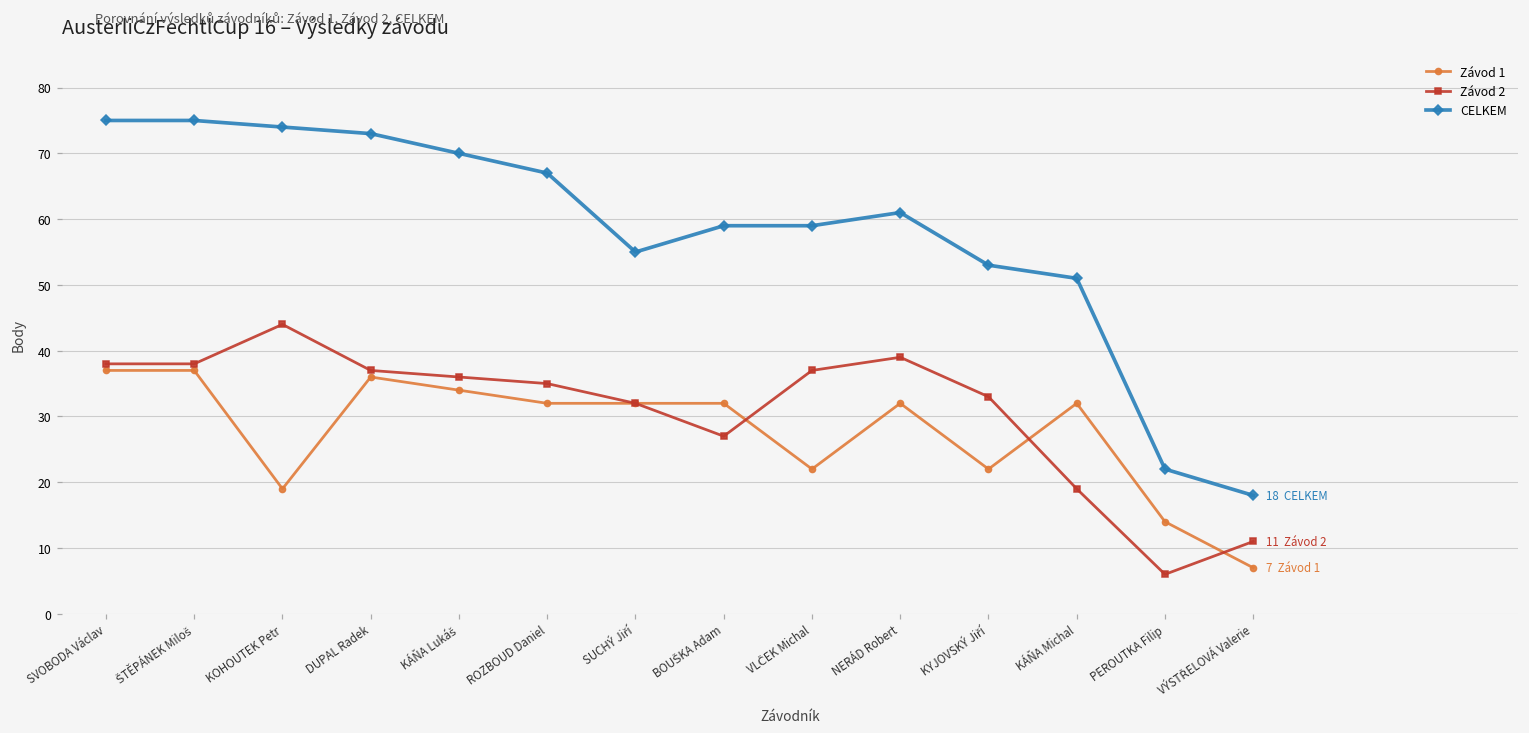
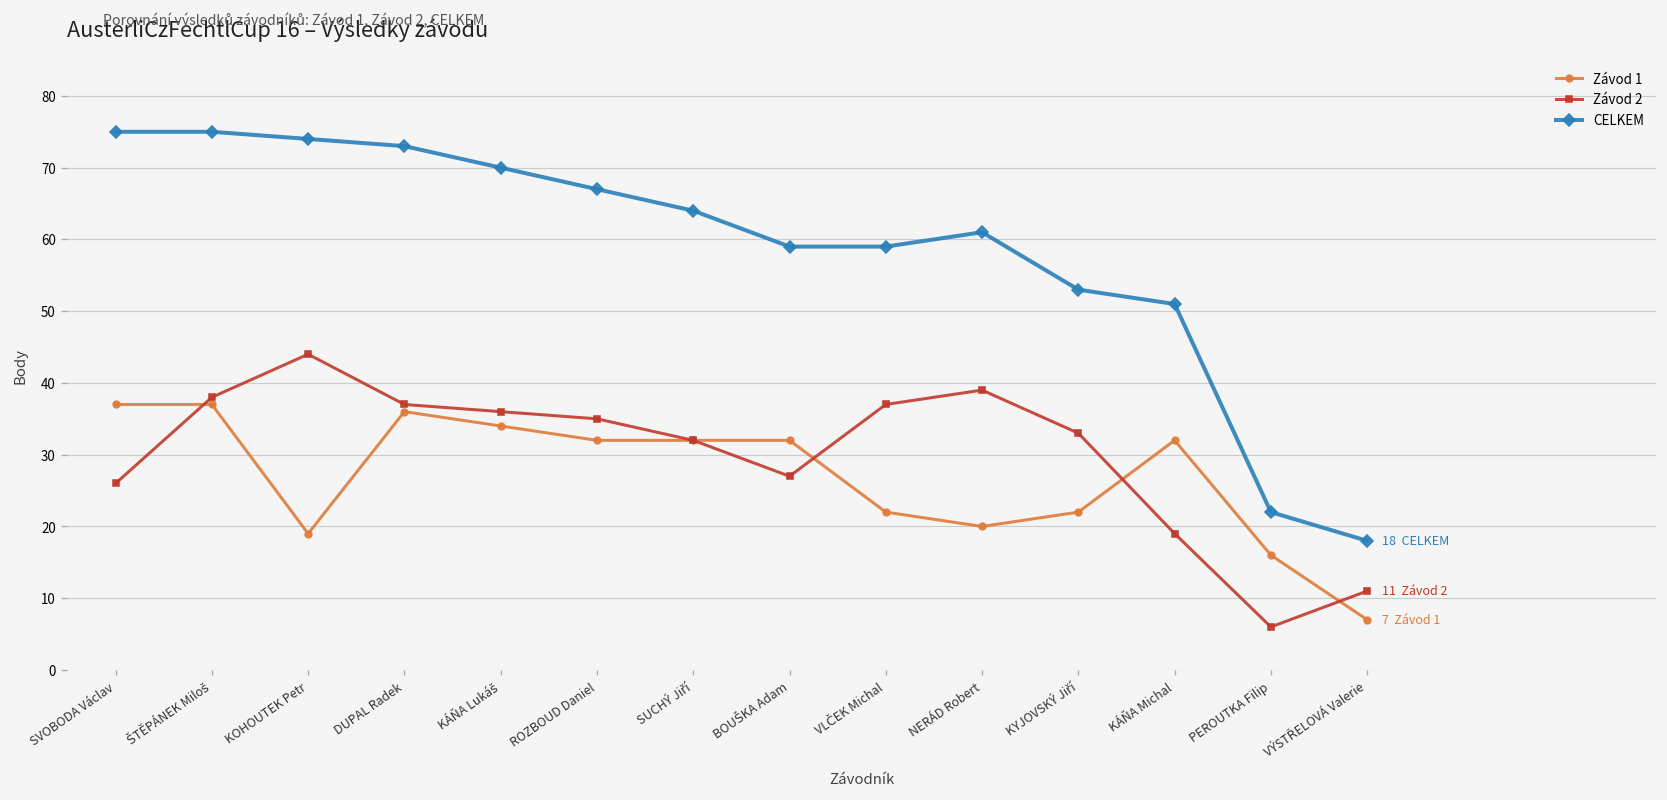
  {
    "Závod 1": {
      "SVOBODA Václav": 37,
      "ŠTĚPÁNEK Miloš": 37,
      "KOHOUTEK Petr": 19,
      "DUPAL Radek": 36,
      "KÁŇA Lukáš": 34,
      "ROZBOUD Daniel": 32,
      "BOUŠKA Adam": 32,
      "VLČEK Michal": 22,
-     "NERÁD Robert": 32,
+     "NERÁD Robert": 20,
      "KYJOVSKÝ Jiří": 22,
      "KÁŇA Michal": 32,
-     "PEROUTKA Filip": 14
+     "PEROUTKA Filip": 16
    },
    "Závod 2": {
-     "SVOBODA Václav": 38,
+     "SVOBODA Václav": 26,
      "ŠTĚPÁNEK Miloš": 38,
      "KOHOUTEK Petr": 44,
      "DUPAL Radek": 37,
      "KÁŇA Lukáš": 36,
      "ROZBOUD Daniel": 35,
      "BOUŠKA Adam": 27,
      "VLČEK Michal": 37,
      "NERÁD Robert": 39,
      "KYJOVSKÝ Jiří": 33,
      "KÁŇA Michal": 19,
      "PEROUTKA Filip": 6
    },
    "CELKEM": {
      "SVOBODA Václav": 75,
      "ŠTĚPÁNEK Miloš": 75,
      "KOHOUTEK Petr": 74,
      "DUPAL Radek": 73,
      "KÁŇA Lukáš": 70,
      "ROZBOUD Daniel": 67,
-     "SUCHÝ Jiří": 55,
+     "SUCHÝ Jiří": 64,
      "BOUŠKA Adam": 59,
      "VLČEK Michal": 59,
      "NERÁD Robert": 61,
      "KYJOVSKÝ Jiří": 53,
      "KÁŇA Michal": 51,
      "PEROUTKA Filip": 22
    }
  }
